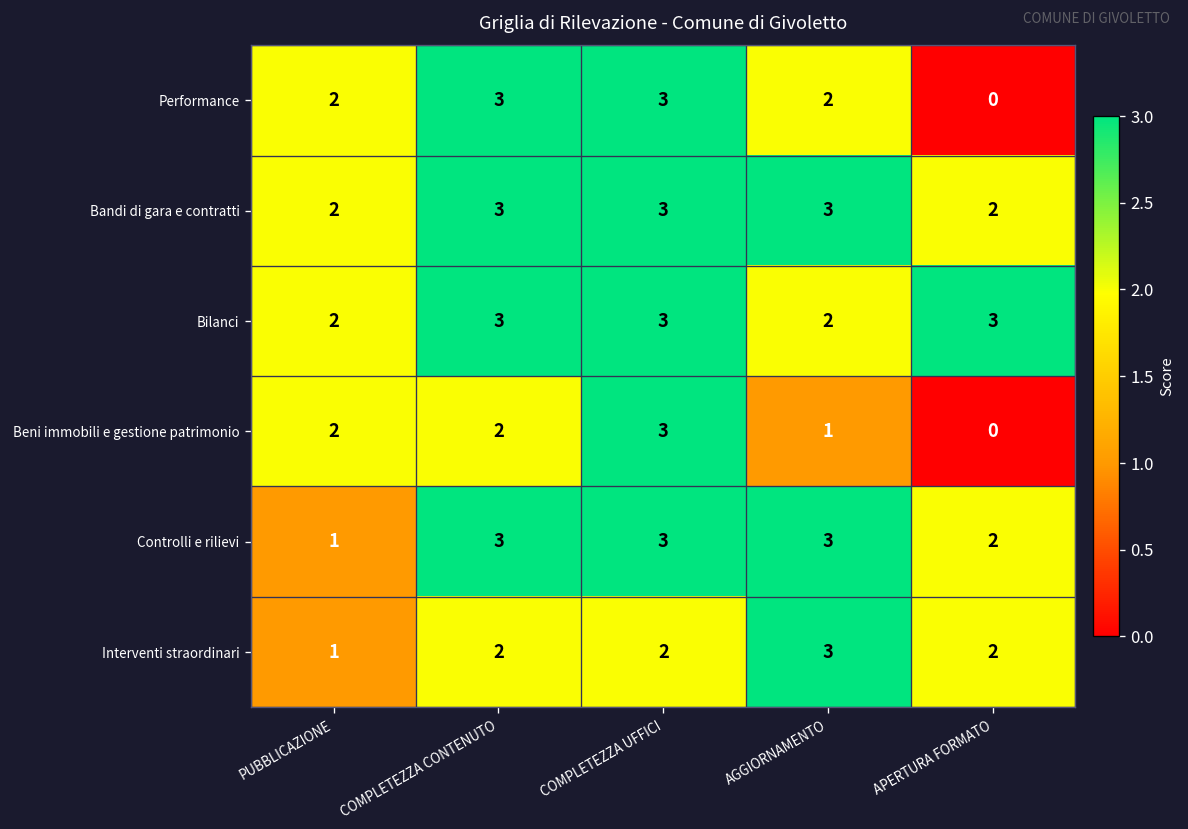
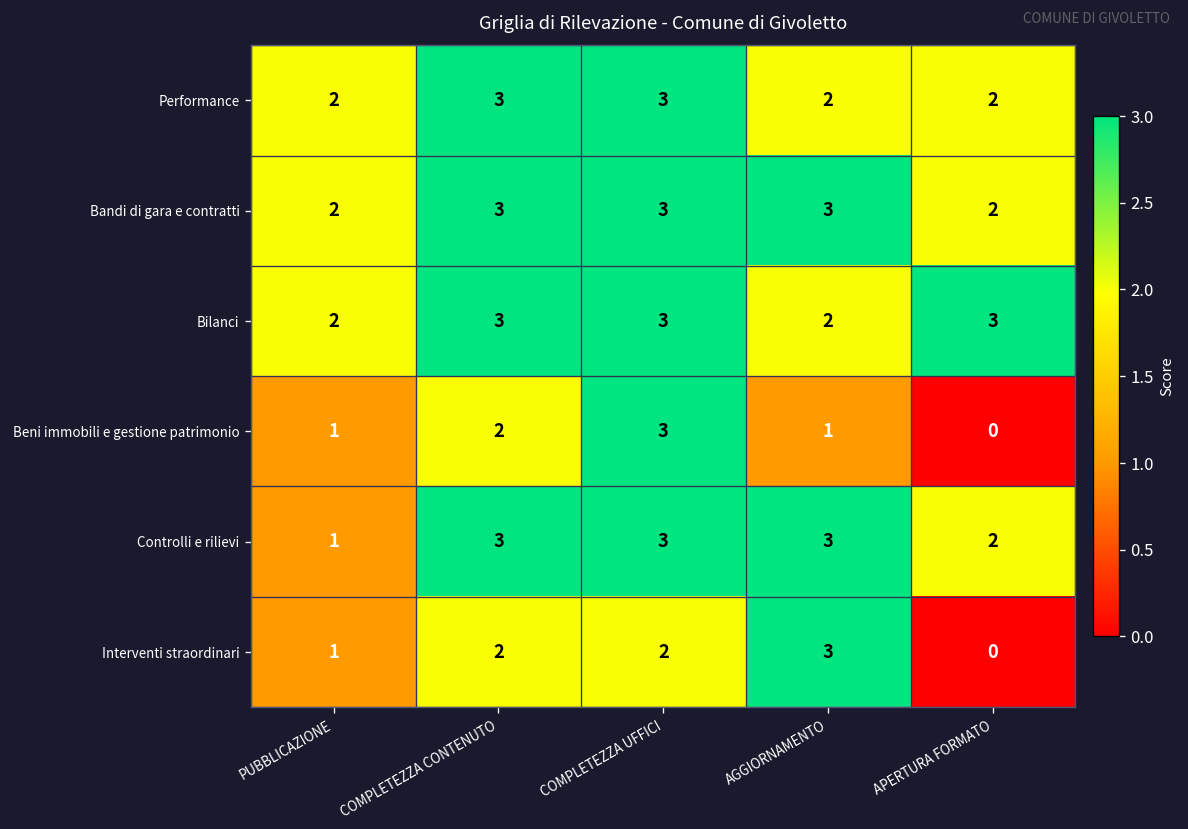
  {
    "Performance": {
      "PUBBLICAZIONE": 2,
      "COMPLETEZZA CONTENUTO": 3,
      "COMPLETEZZA UFFICI": 3,
      "AGGIORNAMENTO": 2,
-     "APERTURA FORMATO": 0
+     "APERTURA FORMATO": 2
    },
    "Bandi di gara e contratti": {
      "PUBBLICAZIONE": 2,
      "COMPLETEZZA CONTENUTO": 3,
      "COMPLETEZZA UFFICI": 3,
      "AGGIORNAMENTO": 3,
      "APERTURA FORMATO": 2
    },
    "Bilanci": {
      "PUBBLICAZIONE": 2,
      "COMPLETEZZA CONTENUTO": 3,
      "COMPLETEZZA UFFICI": 3,
      "AGGIORNAMENTO": 2,
      "APERTURA FORMATO": 3
    },
    "Beni immobili e gestione patrimonio": {
-     "PUBBLICAZIONE": 2,
+     "PUBBLICAZIONE": 1,
      "COMPLETEZZA CONTENUTO": 2,
      "COMPLETEZZA UFFICI": 3,
      "AGGIORNAMENTO": 1,
      "APERTURA FORMATO": 0
    },
    "Controlli e rilievi": {
      "PUBBLICAZIONE": 1,
      "COMPLETEZZA CONTENUTO": 3,
      "COMPLETEZZA UFFICI": 3,
      "AGGIORNAMENTO": 3,
      "APERTURA FORMATO": 2
    },
    "Interventi straordinari": {
      "PUBBLICAZIONE": 1,
      "COMPLETEZZA CONTENUTO": 2,
      "COMPLETEZZA UFFICI": 2,
      "AGGIORNAMENTO": 3,
-     "APERTURA FORMATO": 2
+     "APERTURA FORMATO": 0
    }
  }
